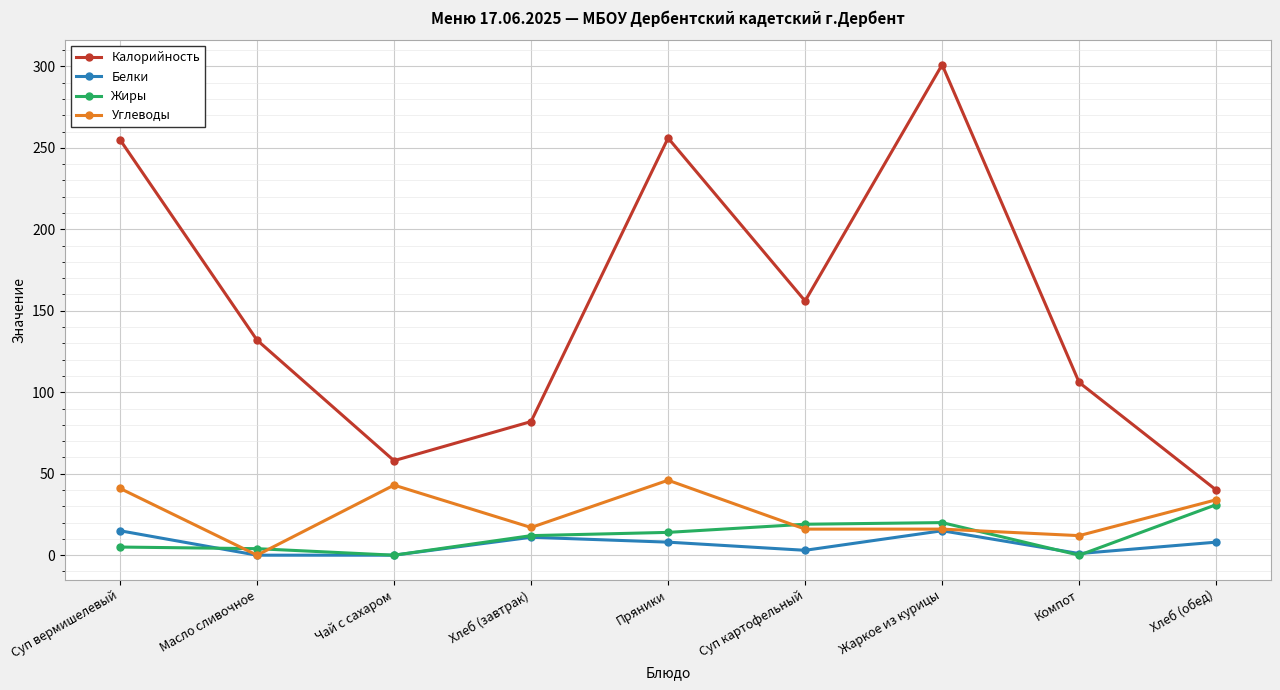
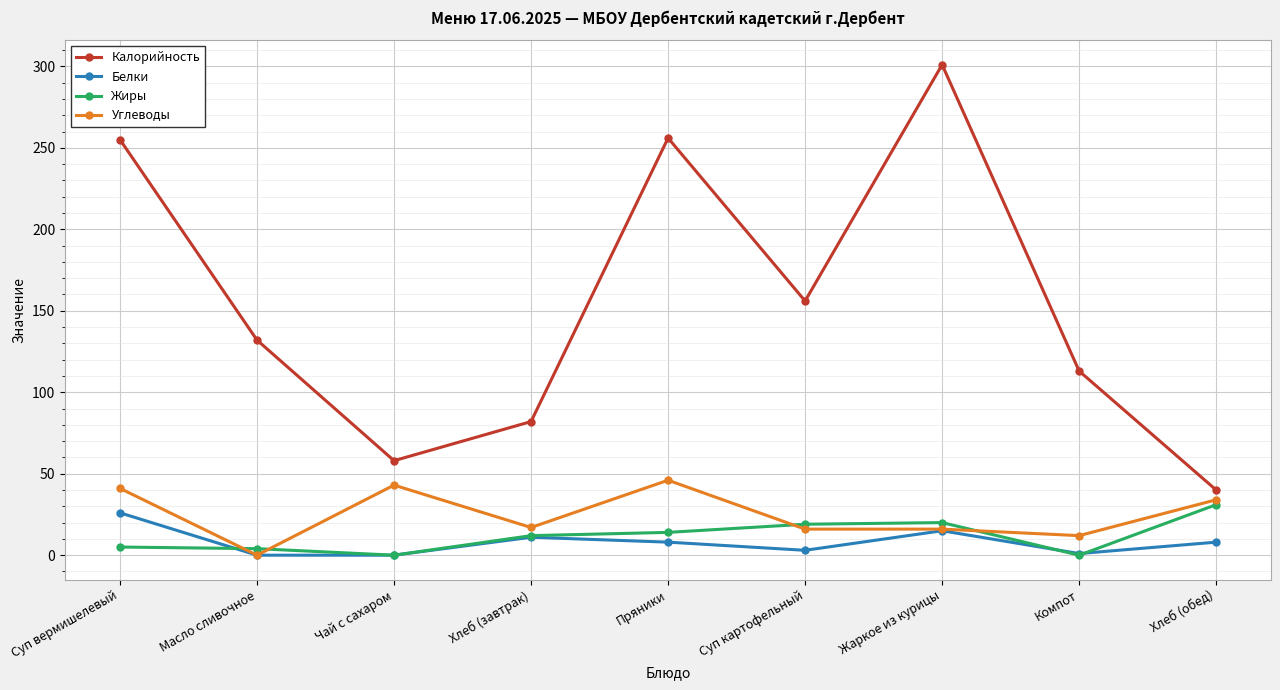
  {
    "Калорийность": {
      "Суп вермишелевый": 255,
      "Масло сливочное": 132,
      "Чай с сахаром": 58,
      "Хлеб (завтрак)": 82,
      "Пряники": 256,
      "Суп картофельный": 156,
      "Жаркое из курицы": 301,
-     "Компот": 106,
+     "Компот": 113,
      "Хлеб (обед)": 40
    },
    "Белки": {
-     "Суп вермишелевый": 15,
+     "Суп вермишелевый": 26,
      "Пряники": 8,
      "Суп картофельный": 3,
      "Хлеб (обед)": 8
    },
    "Жиры": {
      "Суп вермишелевый": 5,
      "Масло сливочное": 4,
      "Пряники": 14,
      "Суп картофельный": 19,
      "Жаркое из курицы": 20,
      "Хлеб (обед)": 31
    },
    "Углеводы": {
      "Суп вермишелевый": 41,
      "Чай с сахаром": 43,
      "Хлеб (завтрак)": 17,
      "Пряники": 46,
      "Суп картофельный": 16,
      "Компот": 12,
      "Хлеб (обед)": 34
    }
  }
